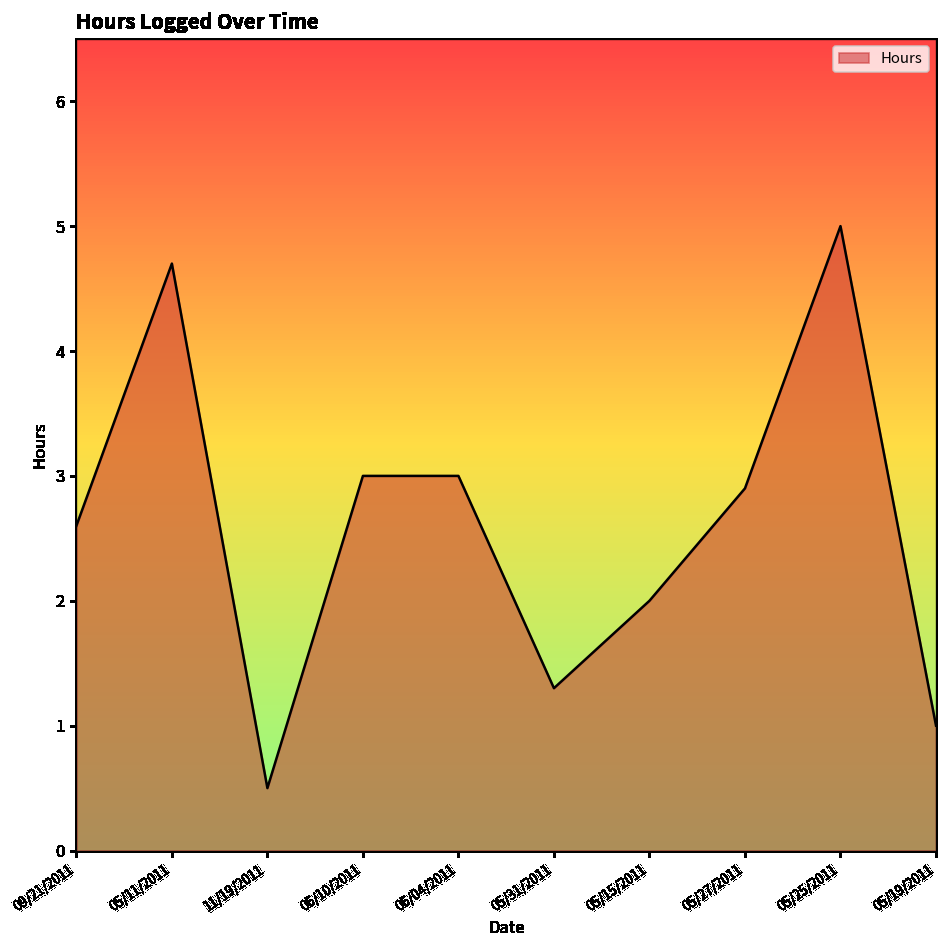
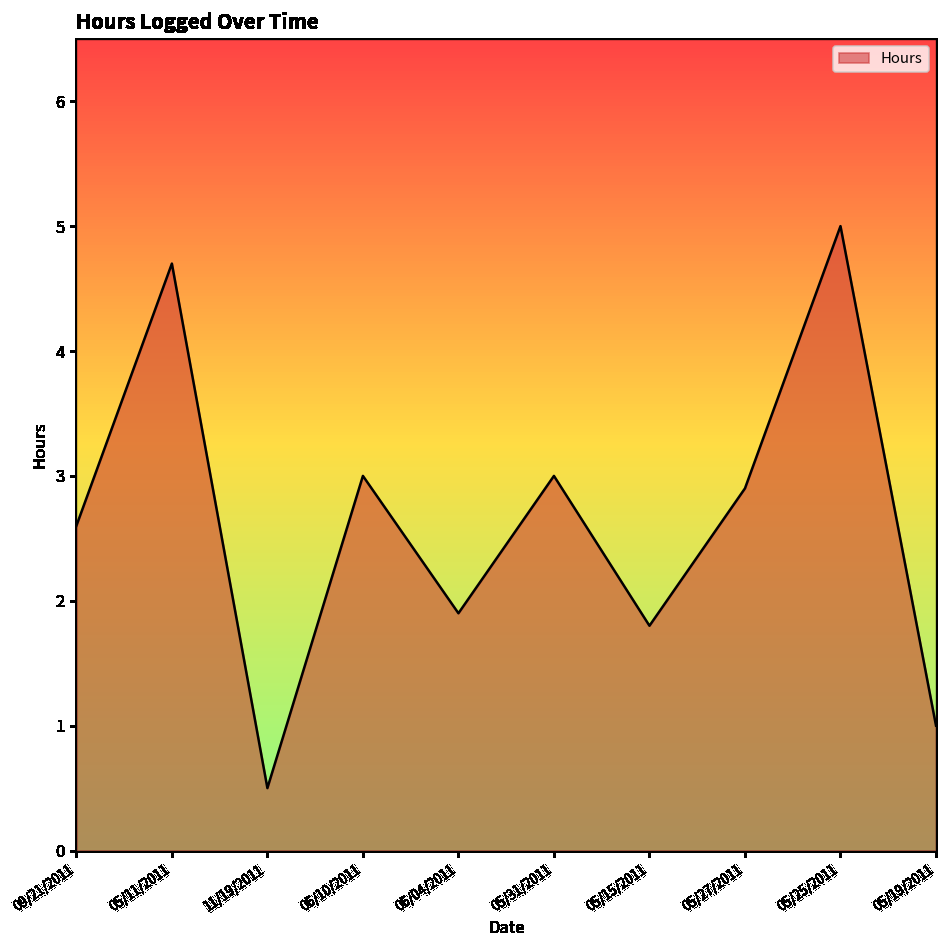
  {
    "09/21/2011": 2.6,
    "05/11/2011": 4.7,
    "11/19/2011": 0.5,
    "06/10/2011": 3.0,
-   "06/04/2011": 3.0,
-   "05/31/2011": 1.3,
-   "05/15/2011": 2.0,
+   "06/04/2011": 1.9,
+   "05/31/2011": 3.0,
+   "05/15/2011": 1.8,
    "05/27/2011": 2.9,
    "05/25/2011": 5.0,
    "05/19/2011": 1.0
  }
